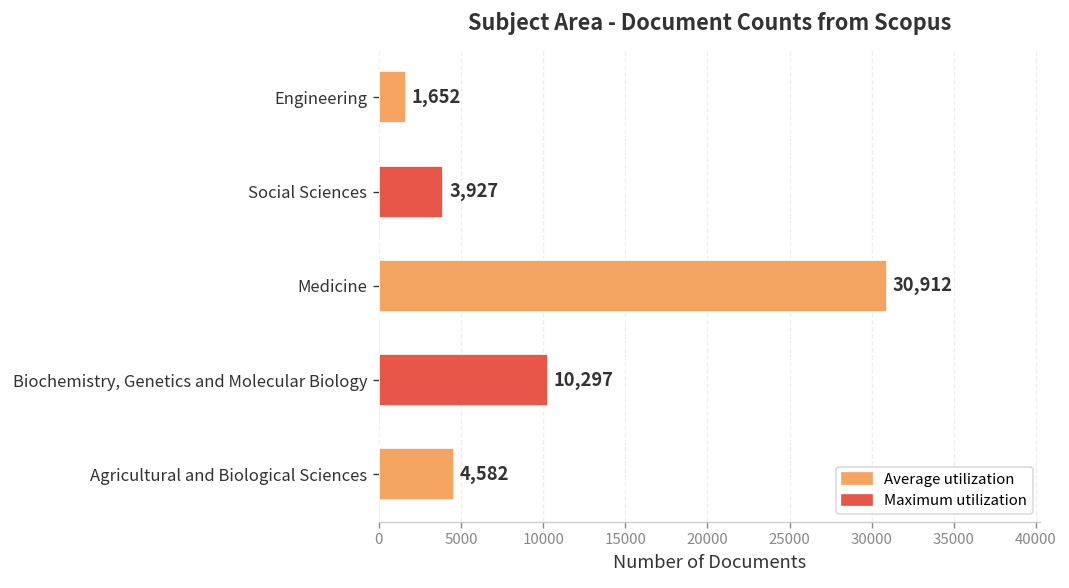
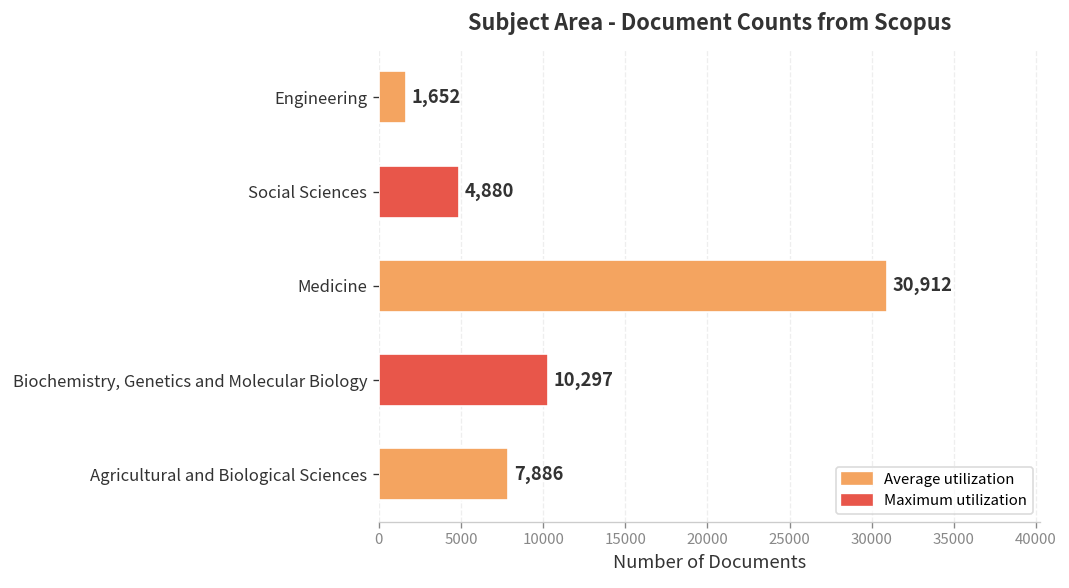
  {
    "Engineering": "1,652",
-   "Social Sciences": "3,927",
+   "Social Sciences": "4,880",
    "Medicine": "30,912",
    "Biochemistry, Genetics and Molecular Biology": "10,297",
-   "Agricultural and Biological Sciences": "4,582"
+   "Agricultural and Biological Sciences": "7,886"
  }
